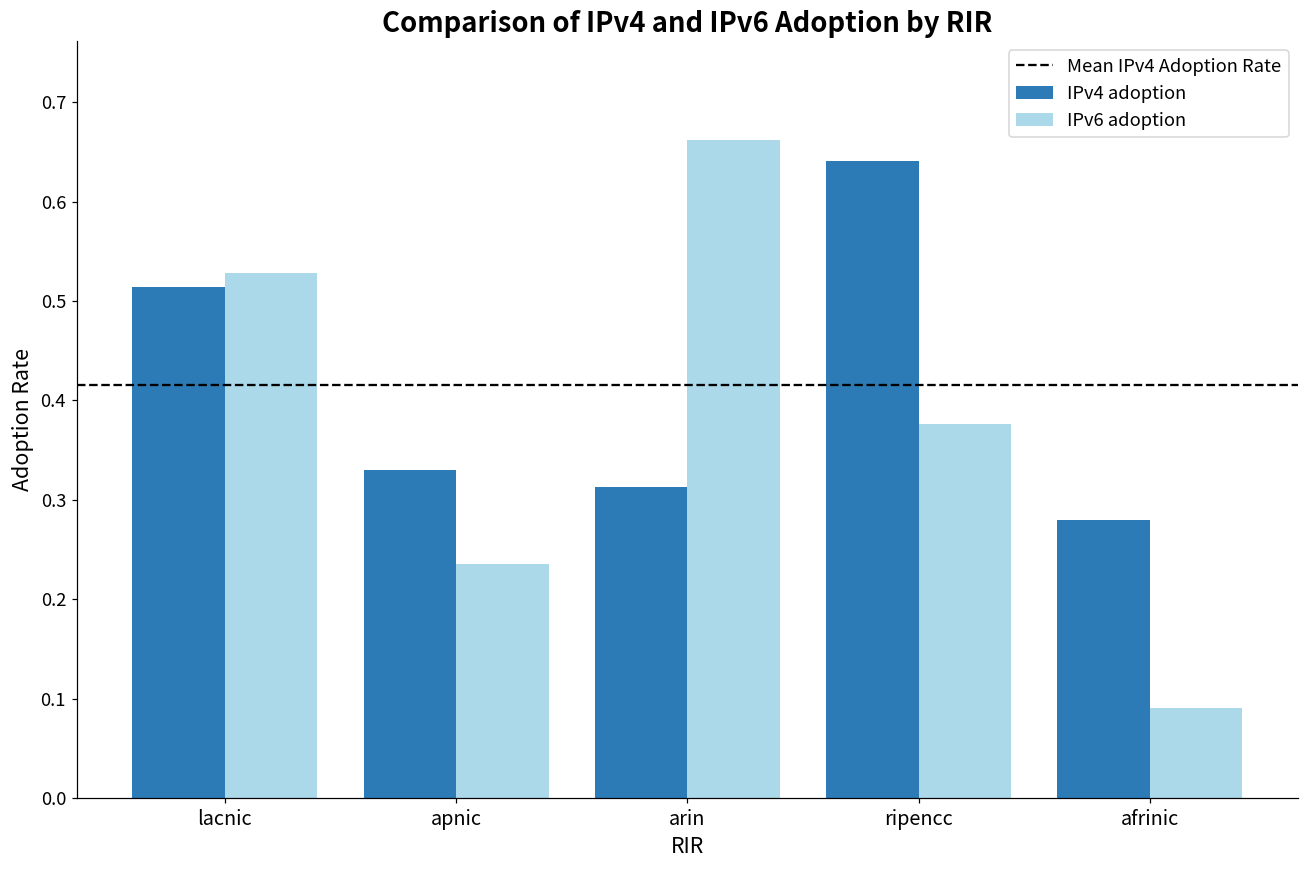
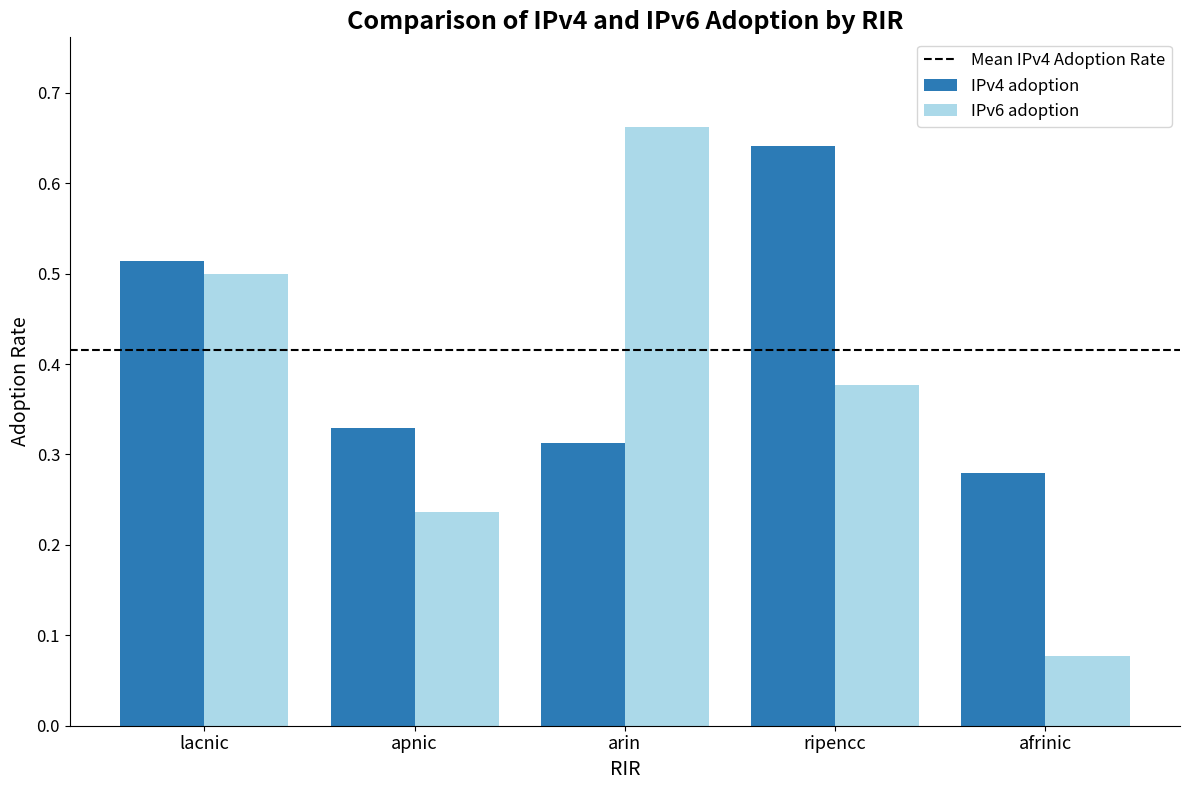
  {
    "IPv4 adoption": {
      "lacnic": 0.51,
      "apnic": 0.33,
      "arin": 0.31,
      "ripencc": 0.64,
      "afrinic": 0.28
    },
    "IPv6 adoption": {
-     "lacnic": 0.53,
+     "lacnic": 0.50,
      "apnic": 0.24,
      "arin": 0.66,
      "ripencc": 0.38,
-     "afrinic": 0.09
+     "afrinic": 0.08
    }
  }
